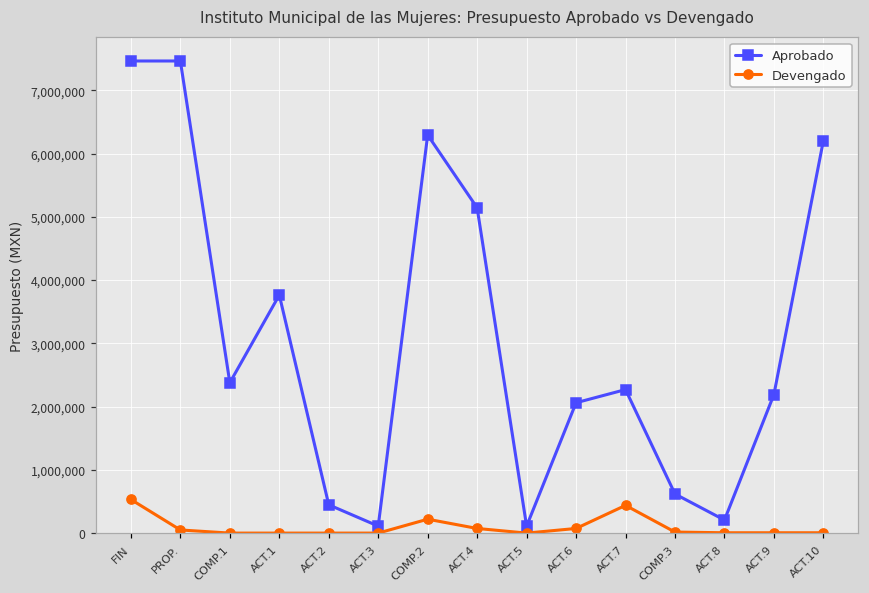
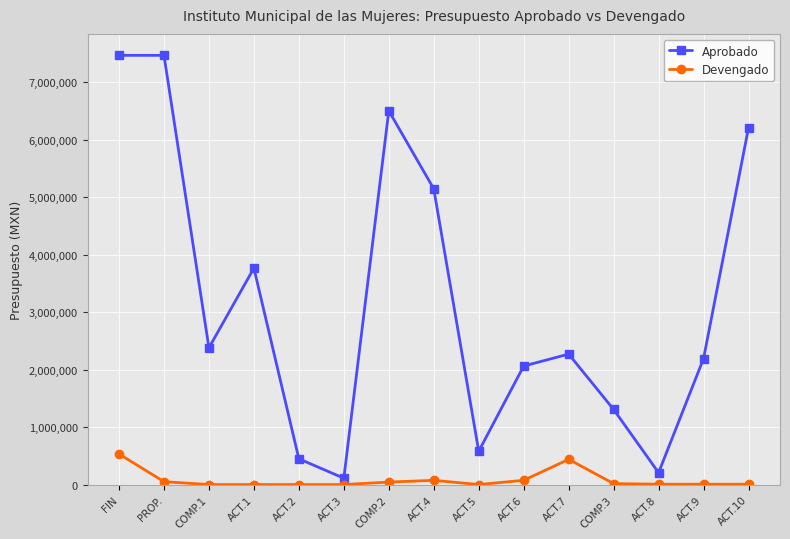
  {
    "Aprobado": {
      "FIN": "7,500,000",
      "PROP.": "7,500,000",
      "COMP.1": "2,400,000",
      "ACT.1": "3,800,000",
      "ACT.2": "400,000",
      "ACT.3": "100,000",
-     "COMP.2": "6,300,000",
+     "COMP.2": "6,500,000",
      "ACT.4": "5,100,000",
-     "ACT.5": "100,000",
+     "ACT.5": "600,000",
      "ACT.6": "2,100,000",
      "ACT.7": "2,300,000",
-     "COMP.3": "600,000",
+     "COMP.3": "1,300,000",
      "ACT.8": "200,000",
      "ACT.9": "2,200,000",
      "ACT.10": "6,200,000"
    },
    "Devengado": {
      "FIN": "500,000",
      "PROP.": "0",
      "COMP.1": "0",
      "ACT.1": "0",
      "ACT.2": "0",
      "ACT.3": "0",
-     "COMP.2": "200,000",
+     "COMP.2": "0",
      "ACT.4": "100,000",
      "ACT.5": "0",
      "ACT.6": "100,000",
      "ACT.7": "400,000",
      "COMP.3": "0",
      "ACT.8": "0",
      "ACT.9": "0",
      "ACT.10": "0"
    }
  }
